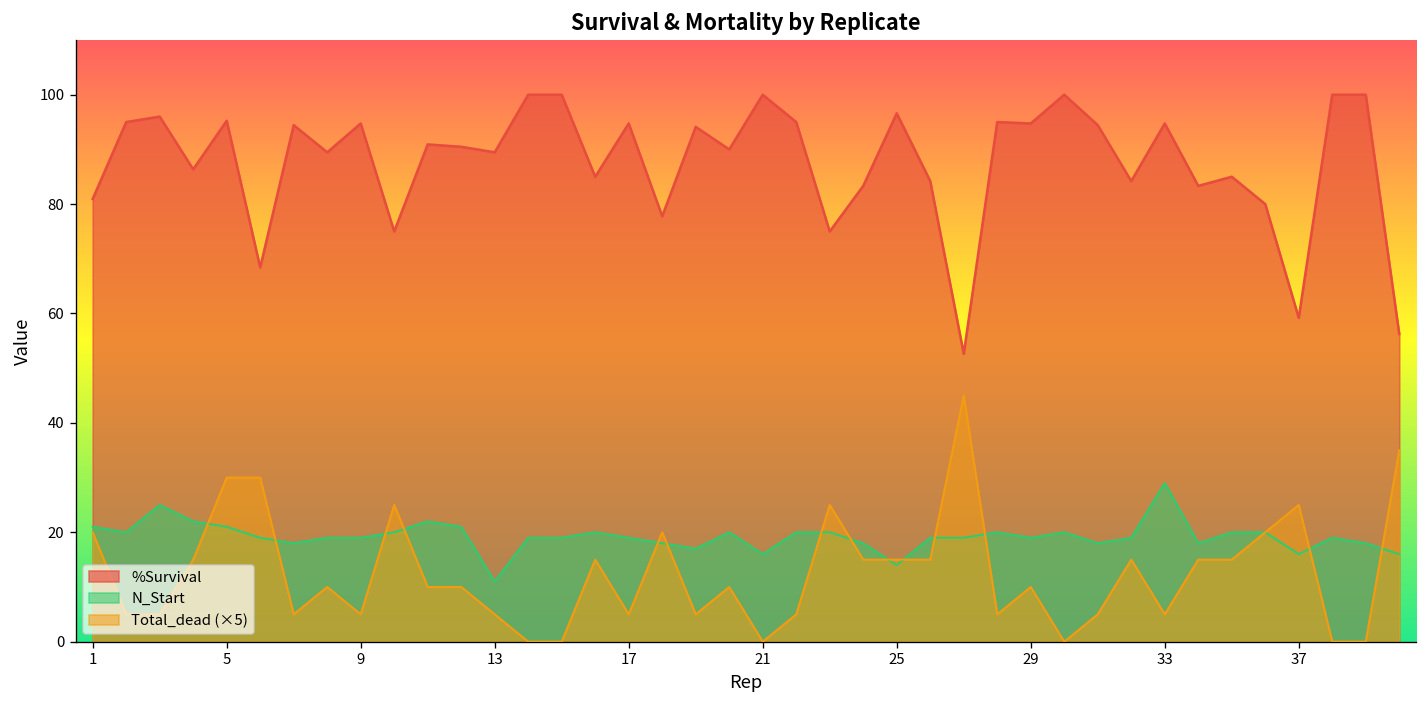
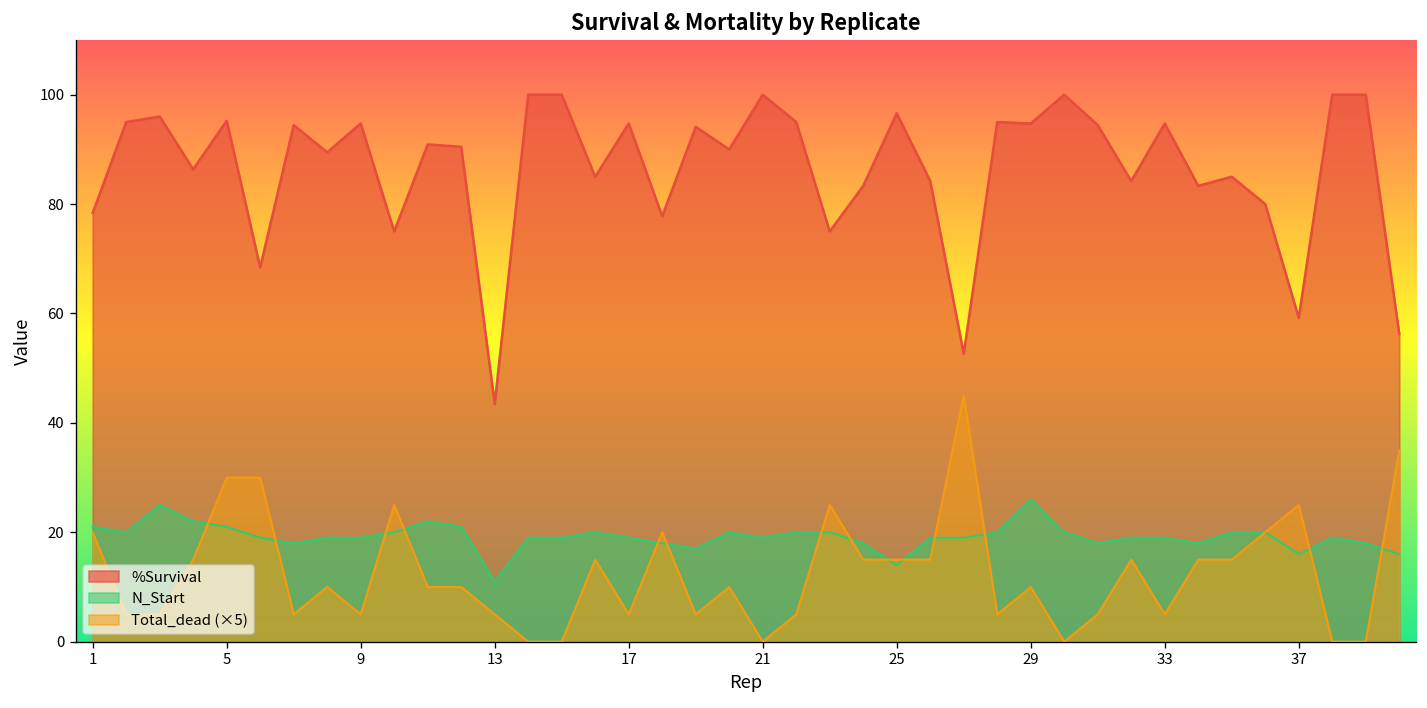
  {
    "%Survival": {
-     "1": 81,
+     "1": 78,
      "5": 95,
      "9": 95,
-     "13": 89,
+     "13": 43,
      "17": 95,
      "21": 100,
      "25": 97,
      "29": 95,
      "33": 95,
      "37": 59
    },
    "N_Start": {
      "1": 21,
      "5": 21,
      "9": 19,
      "13": 11,
      "17": 19,
-     "21": 16,
+     "21": 19,
      "25": 14,
-     "29": 19,
-     "33": 29,
+     "29": 26,
+     "33": 19,
      "37": 16
    },
    "Total_dead (×5)": {
      "1": 20,
      "5": 30,
      "9": 5,
      "13": 5,
      "17": 5,
      "21": 0,
      "25": 15,
      "29": 10,
      "33": 5,
      "37": 25
    }
  }
